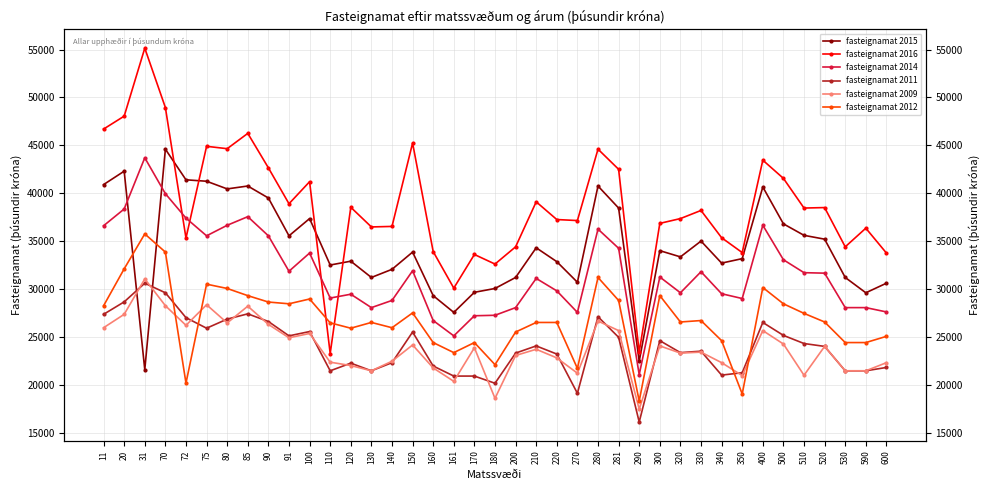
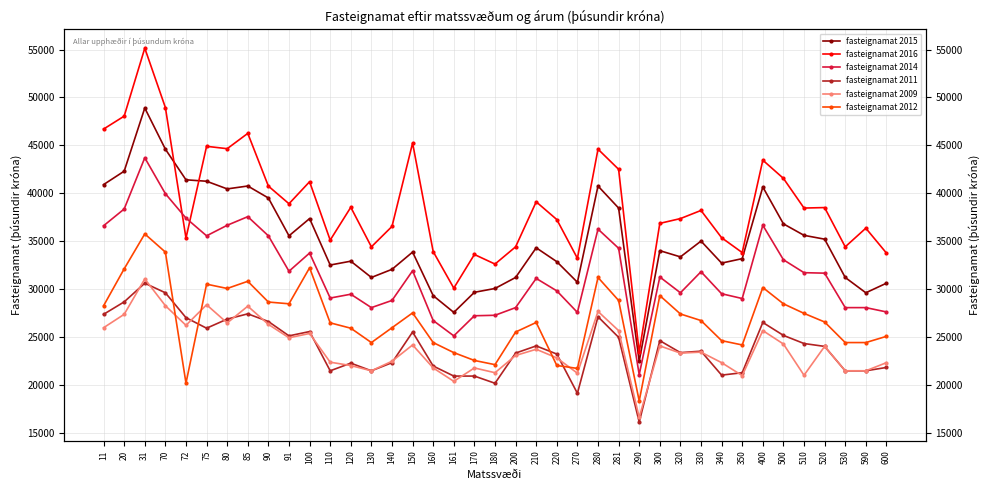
  {
    "fasteignamat 2015": {
      "11": 41000,
      "20": 42000,
-     "31": 22000,
+     "31": 49000,
      "70": 45000,
      "72": 41000,
      "75": 41000,
      "80": 40000,
      "85": 41000,
      "90": 40000,
      "91": 36000,
      "100": 37000,
      "110": 33000,
      "120": 33000,
      "130": 31000,
      "140": 32000,
      "150": 34000,
      "160": 29000,
      "161": 28000,
      "170": 30000,
      "180": 30000,
      "200": 31000,
      "210": 34000,
      "220": 33000,
      "270": 31000,
      "280": 41000,
      "281": 38000,
      "290": 22000,
      "300": 34000,
      "320": 33000,
      "330": 35000,
      "340": 33000,
      "350": 33000,
      "400": 41000,
      "500": 37000,
      "510": 36000,
      "520": 35000,
      "530": 31000,
      "590": 30000,
      "600": 31000
    },
    "fasteignamat 2016": {
      "11": 47000,
      "20": 48000,
      "31": 55000,
      "70": 49000,
      "72": 35000,
      "75": 45000,
      "80": 45000,
      "85": 46000,
-     "90": 43000,
+     "90": 41000,
      "91": 39000,
      "100": 41000,
-     "110": 23000,
+     "110": 35000,
      "120": 39000,
-     "130": 36000,
+     "130": 34000,
      "140": 37000,
      "150": 45000,
      "160": 34000,
      "161": 30000,
      "170": 34000,
      "180": 33000,
      "200": 34000,
      "210": 39000,
      "220": 37000,
-     "270": 37000,
+     "270": 33000,
      "280": 45000,
      "281": 43000,
      "290": 23000,
      "300": 37000,
      "320": 37000,
      "330": 38000,
      "340": 35000,
      "350": 34000,
      "400": 43000,
      "500": 42000,
      "510": 38000,
      "520": 39000,
      "530": 34000,
      "590": 36000,
      "600": 34000
    },
    "fasteignamat 2009": {
      "11": 26000,
      "20": 27000,
      "31": 31000,
      "70": 28000,
      "72": 26000,
      "75": 28000,
      "80": 26000,
      "85": 28000,
      "90": 26000,
      "110": 22000,
      "150": 24000,
      "161": 20000,
-     "170": 24000,
-     "180": 19000,
+     "170": 22000,
+     "180": 21000,
      "210": 24000,
      "220": 23000,
      "270": 21000,
-     "280": 27000,
+     "280": 28000,
      "281": 26000,
-     "290": 17500,
+     "290": 16600,
      "300": 24000,
      "340": 22000,
      "350": 21000,
      "400": 26000,
      "500": 24000,
      "510": 21000,
      "600": 22000
    },
    "fasteignamat 2012": {
      "11": 28000,
      "20": 32000,
      "31": 36000,
      "70": 34000,
      "72": 20000,
      "75": 31000,
      "80": 30000,
-     "85": 29000,
+     "85": 31000,
      "90": 29000,
      "91": 28000,
-     "100": 29000,
+     "100": 32000,
      "110": 26000,
      "120": 26000,
-     "130": 27000,
+     "130": 24000,
      "140": 26000,
      "150": 28000,
      "160": 24000,
      "161": 23000,
-     "170": 24000,
+     "170": 23000,
      "180": 22000,
      "200": 26000,
      "210": 27000,
-     "220": 27000,
+     "220": 22000,
      "270": 22000,
      "280": 31000,
      "281": 29000,
      "290": 18000,
      "300": 29000,
-     "320": 26600,
+     "320": 27400,
      "330": 27000,
      "340": 25000,
-     "350": 19000,
+     "350": 24000,
      "400": 30000,
      "500": 28000,
      "510": 27000,
      "520": 27000,
      "530": 24000,
      "590": 24000,
      "600": 25000
    }
  }
